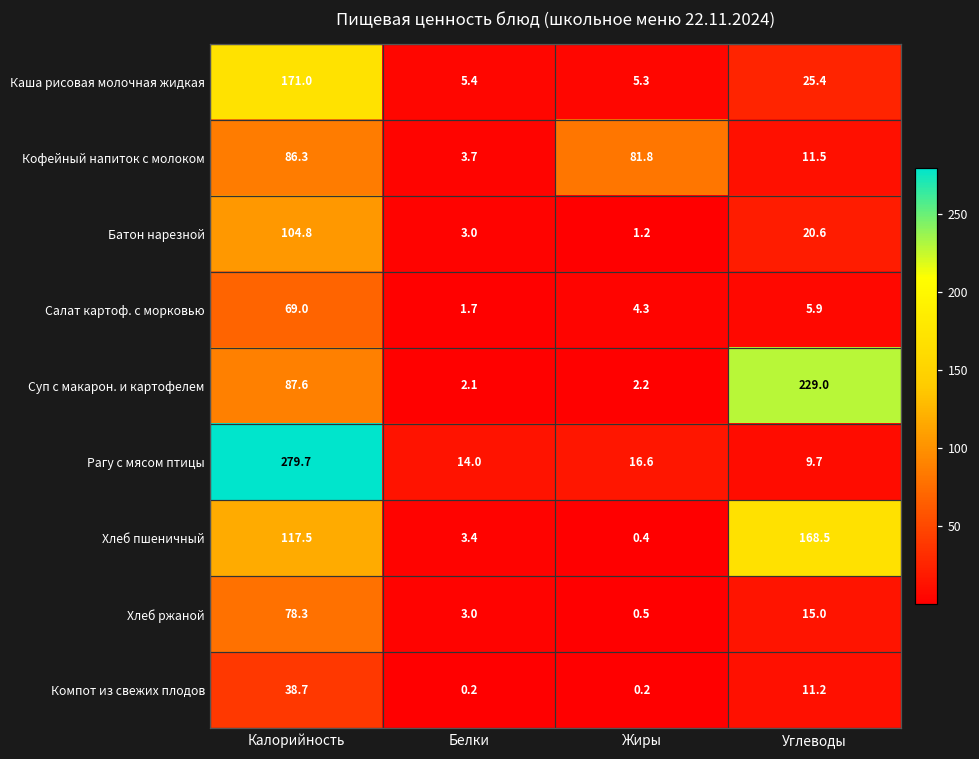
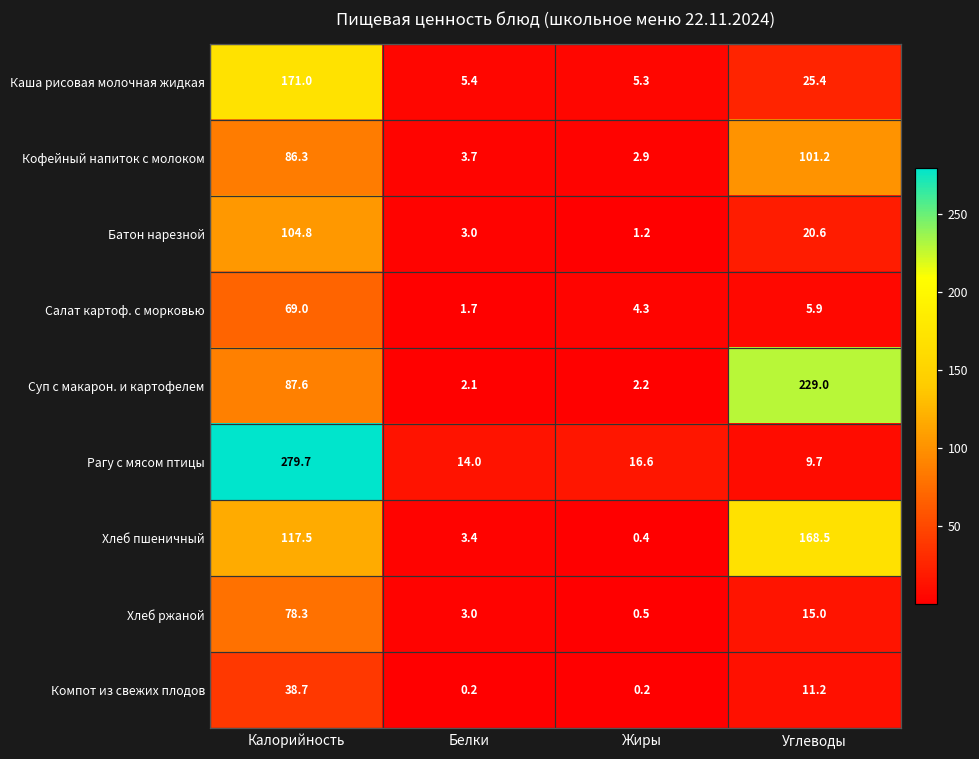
  {
    "Каша рисовая молочная жидкая": {
      "Калорийность": 171.0,
      "Белки": 5.4,
      "Жиры": 5.3,
      "Углеводы": 25.4
    },
    "Кофейный напиток с молоком": {
      "Калорийность": 86.3,
      "Белки": 3.7,
-     "Жиры": 81.8,
-     "Углеводы": 11.5
+     "Жиры": 2.9,
+     "Углеводы": 101.2
    },
    "Батон нарезной": {
      "Калорийность": 104.8,
      "Белки": 3.0,
      "Жиры": 1.2,
      "Углеводы": 20.6
    },
    "Салат картоф. с морковью": {
      "Калорийность": 69.0,
      "Белки": 1.7,
      "Жиры": 4.3,
      "Углеводы": 5.9
    },
    "Суп с макарон. и картофелем": {
      "Калорийность": 87.6,
      "Белки": 2.1,
      "Жиры": 2.2,
      "Углеводы": 229.0
    },
    "Рагу с мясом птицы": {
      "Калорийность": 279.7,
      "Белки": 14.0,
      "Жиры": 16.6,
      "Углеводы": 9.7
    },
    "Хлеб пшеничный": {
      "Калорийность": 117.5,
      "Белки": 3.4,
      "Жиры": 0.4,
      "Углеводы": 168.5
    },
    "Хлеб ржаной": {
      "Калорийность": 78.3,
      "Белки": 3.0,
      "Жиры": 0.5,
      "Углеводы": 15.0
    },
    "Компот из свежих плодов": {
      "Калорийность": 38.7,
      "Белки": 0.2,
      "Жиры": 0.2,
      "Углеводы": 11.2
    }
  }
